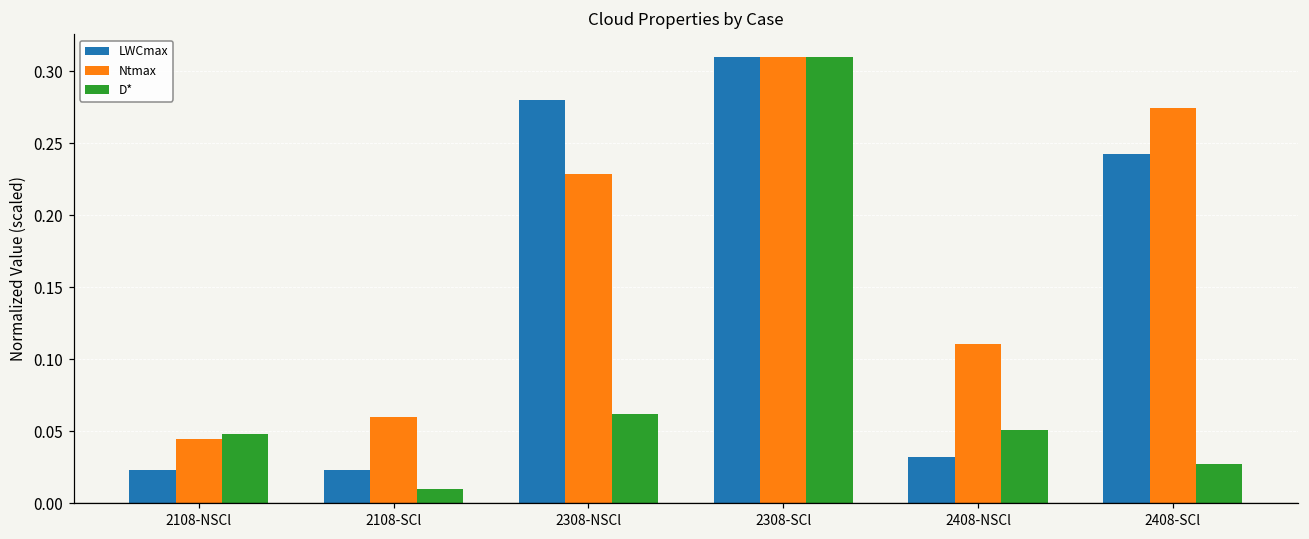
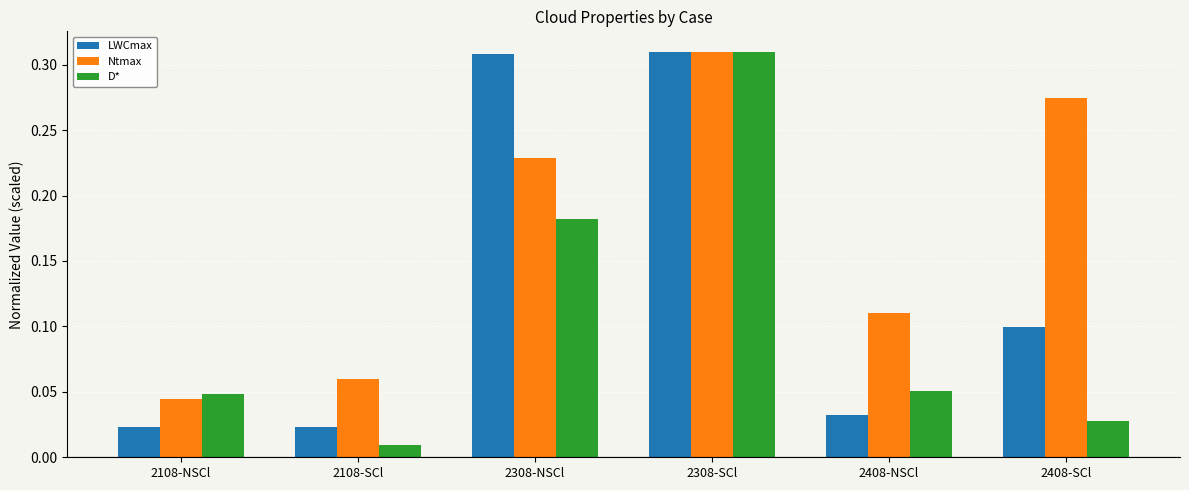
  {
    "LWCmax": {
      "2108-NSCl": 0.023,
      "2108-SCl": 0.023,
-     "2308-NSCl": 0.280,
+     "2308-NSCl": 0.308,
      "2308-SCl": 0.310,
      "2408-NSCl": 0.032,
-     "2408-SCl": 0.242
+     "2408-SCl": 0.100
    },
    "Ntmax": {
      "2108-NSCl": 0.044,
      "2108-SCl": 0.060,
      "2308-NSCl": 0.229,
      "2308-SCl": 0.310,
      "2408-NSCl": 0.110,
      "2408-SCl": 0.274
    },
    "D*": {
      "2108-NSCl": 0.048,
      "2108-SCl": 0.010,
-     "2308-NSCl": 0.062,
+     "2308-NSCl": 0.182,
      "2308-SCl": 0.310,
      "2408-NSCl": 0.051,
      "2408-SCl": 0.027
    }
  }
